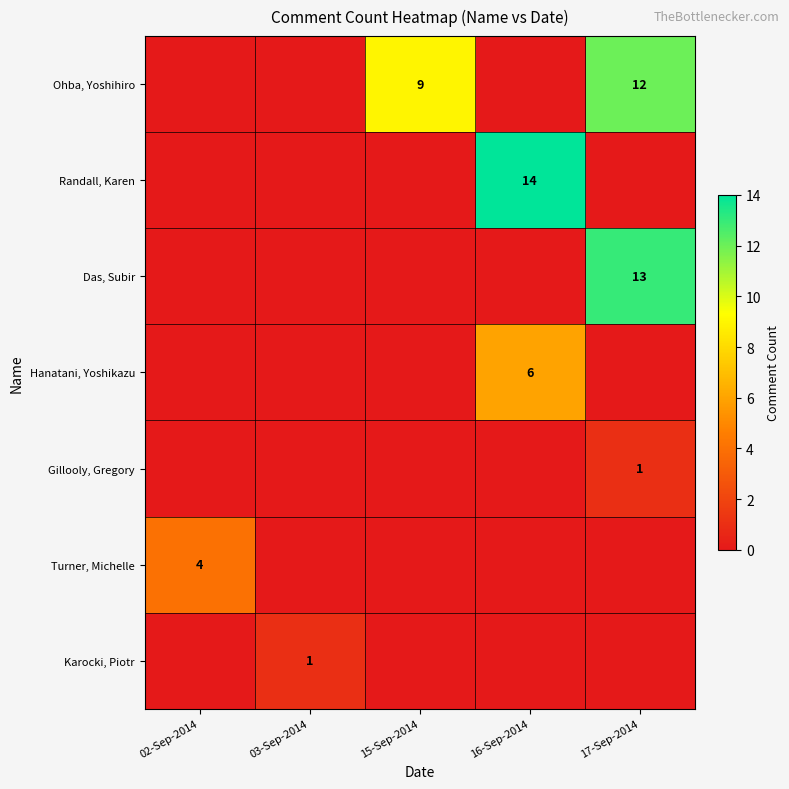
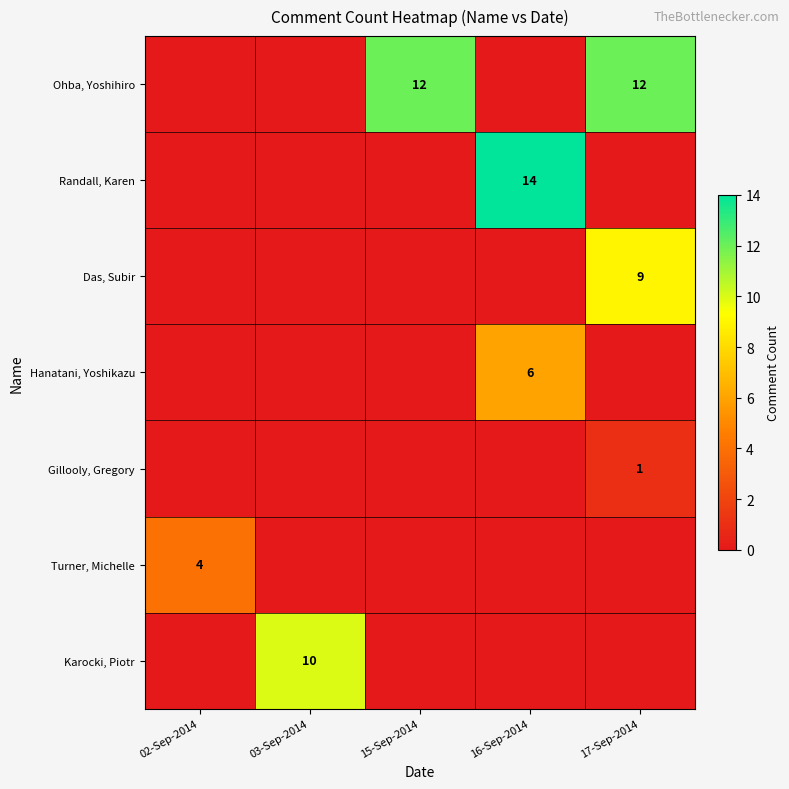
  {
    "Ohba, Yoshihiro": {
-     "15-Sep-2014": 9,
+     "15-Sep-2014": 12,
      "17-Sep-2014": 12
    },
    "Randall, Karen": {
      "16-Sep-2014": 14
    },
    "Das, Subir": {
-     "17-Sep-2014": 13
+     "17-Sep-2014": 9
    },
    "Hanatani, Yoshikazu": {
      "16-Sep-2014": 6
    },
    "Gillooly, Gregory": {
      "17-Sep-2014": 1
    },
    "Turner, Michelle": {
      "02-Sep-2014": 4
    },
    "Karocki, Piotr": {
-     "03-Sep-2014": 1
+     "03-Sep-2014": 10
    }
  }
